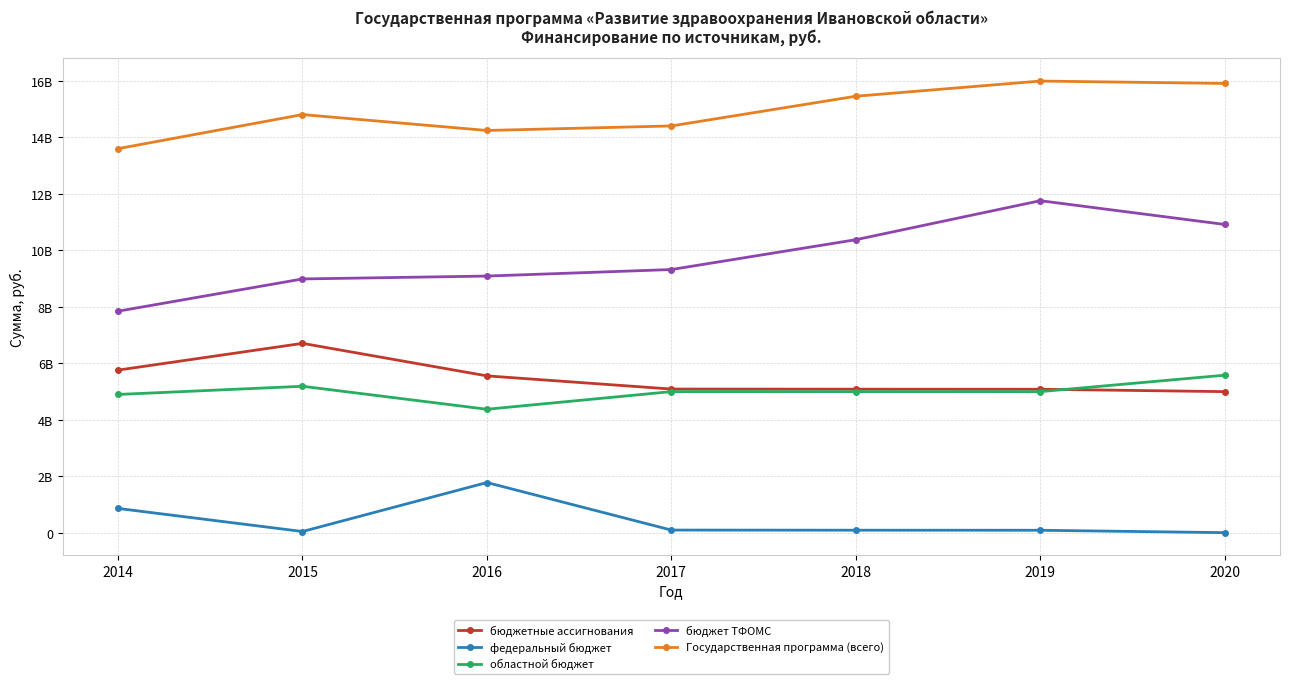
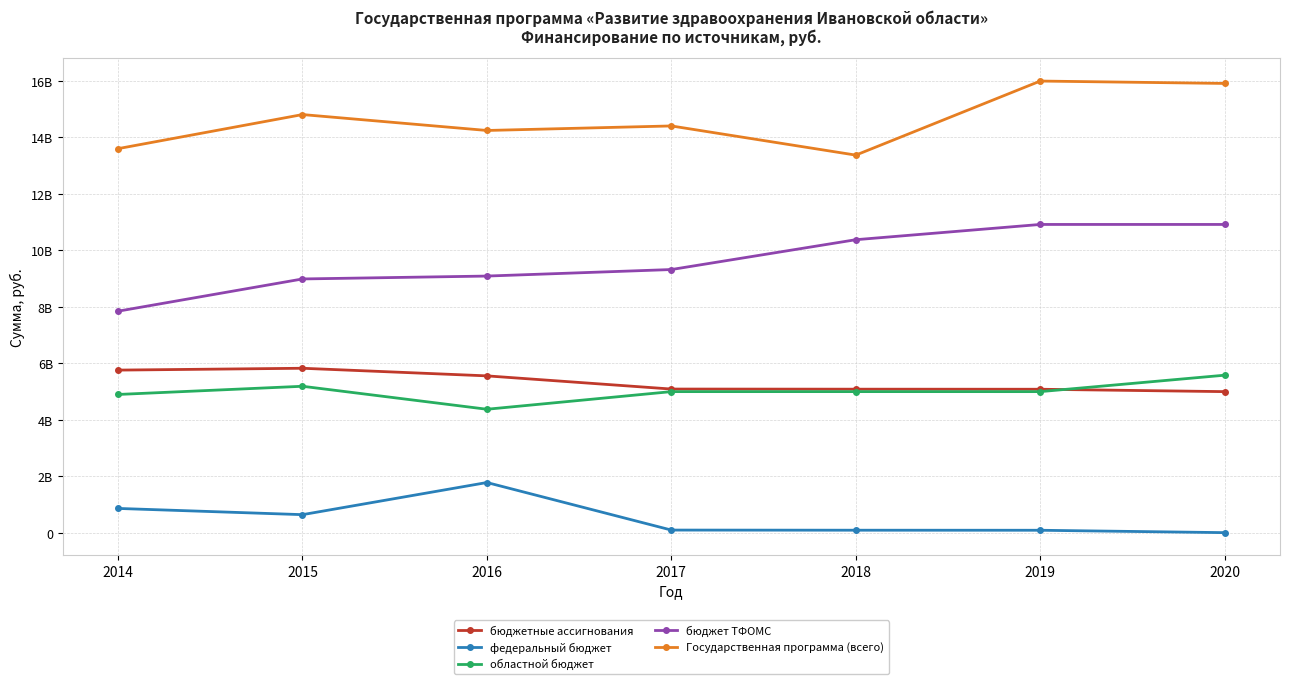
  {
    "бюджетные ассигнования": {
      "2014": 5800000000,
-     "2015": 6700000000,
+     "2015": 5800000000,
      "2016": 5500000000,
      "2017": 5100000000,
      "2020": 5000000000
    },
    "федеральный бюджет": {
      "2014": 900000000,
-     "2015": 0,
+     "2015": 600000000,
      "2016": 1800000000,
      "2017": 100000000,
      "2018": 100000000,
      "2019": 100000000,
      "2020": 0
    },
    "областной бюджет": {
      "2014": 4900000000,
      "2015": 5200000000,
      "2016": 4400000000,
      "2017": 5000000000,
      "2020": 5600000000
    },
    "бюджет ТФОМС": {
      "2014": 7800000000,
      "2015": 9000000000,
      "2016": 9100000000,
      "2017": 9300000000,
      "2018": 10400000000,
-     "2019": 11800000000,
+     "2019": 10900000000,
      "2020": 10900000000
    },
    "Государственная программа (всего)": {
      "2014": 13600000000,
      "2015": 14800000000,
      "2016": 14200000000,
      "2017": 14400000000,
-     "2018": 15400000000,
+     "2018": 13400000000,
      "2019": 16000000000,
      "2020": 15900000000
    }
  }
